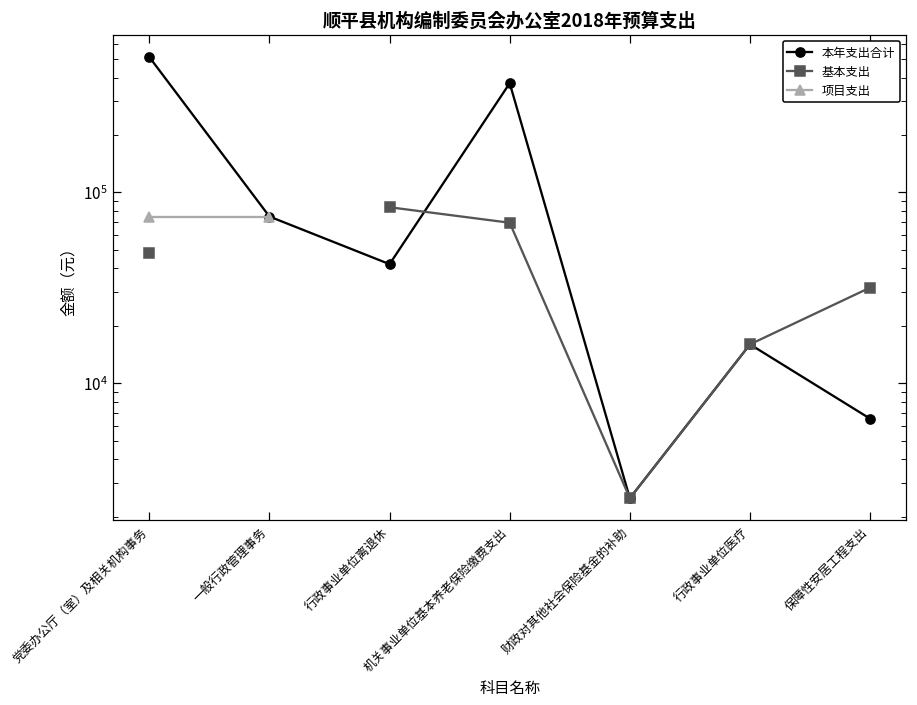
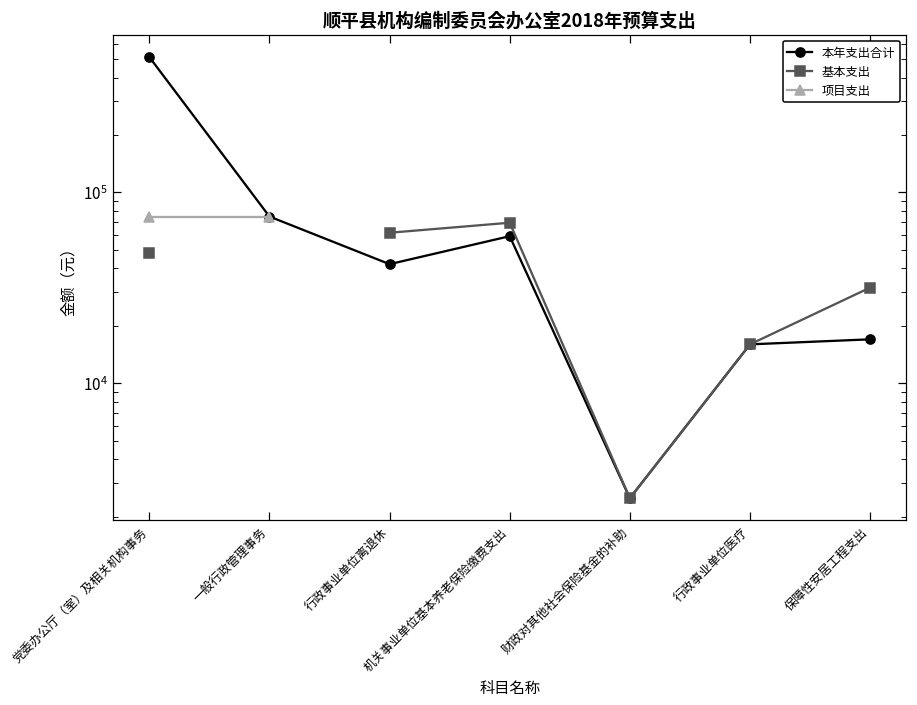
  {
    "本年支出合计": {
      "党委办公厅（室）及相关机构事务": 510000,
      "行政事业单位离退休": 42000,
-     "机关事业单位基本养老保险缴费支出": 370000,
-     "保障性安居工程支出": 6500
+     "机关事业单位基本养老保险缴费支出": 59000,
+     "保障性安居工程支出": 17000
    },
    "基本支出": {
      "党委办公厅（室）及相关机构事务": 48000,
-     "行政事业单位离退休": 80000,
+     "行政事业单位离退休": 62000,
      "机关事业单位基本养老保险缴费支出": 69000,
      "保障性安居工程支出": 32000
    },
    "项目支出": {
      "党委办公厅（室）及相关机构事务": 75000
    }
  }
